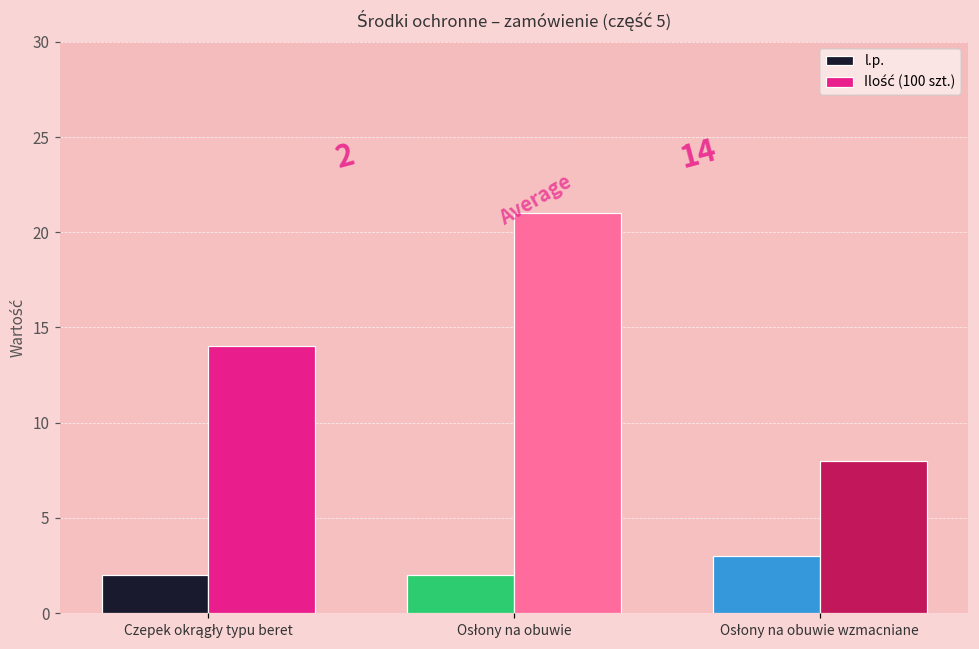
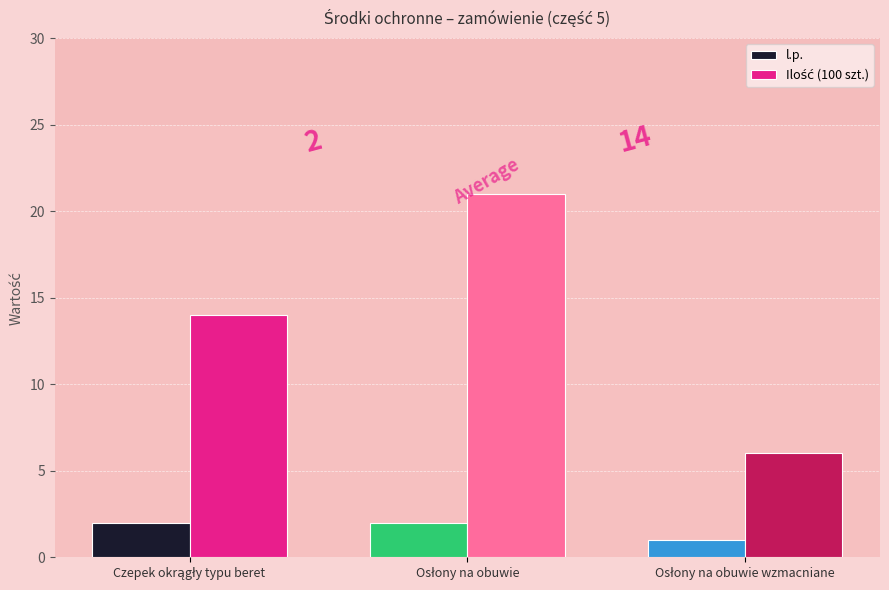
  {
    "l.p.": {
      "Czepek okrągły typu beret": 2,
      "Osłony na obuwie": 2,
-     "Osłony na obuwie wzmacniane": 3
+     "Osłony na obuwie wzmacniane": 1
    },
    "Ilość (100 szt.)": {
      "Czepek okrągły typu beret": 14,
      "Osłony na obuwie": 21,
-     "Osłony na obuwie wzmacniane": 8
+     "Osłony na obuwie wzmacniane": 6
    }
  }
